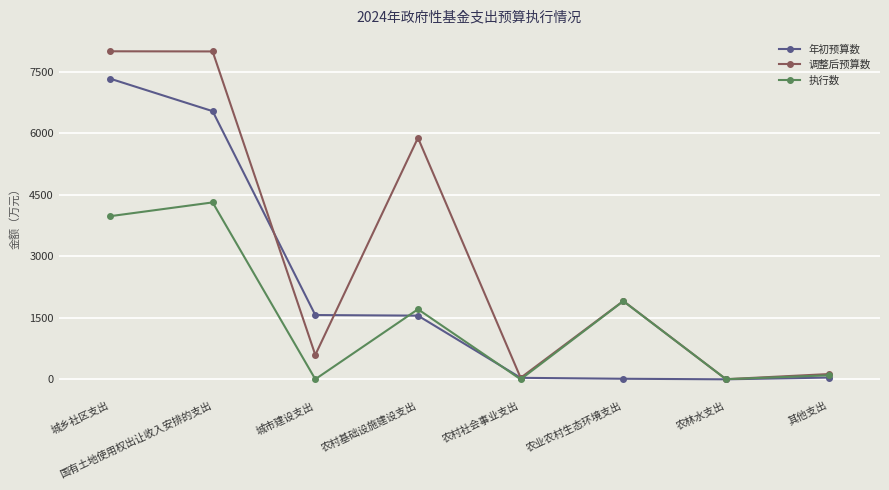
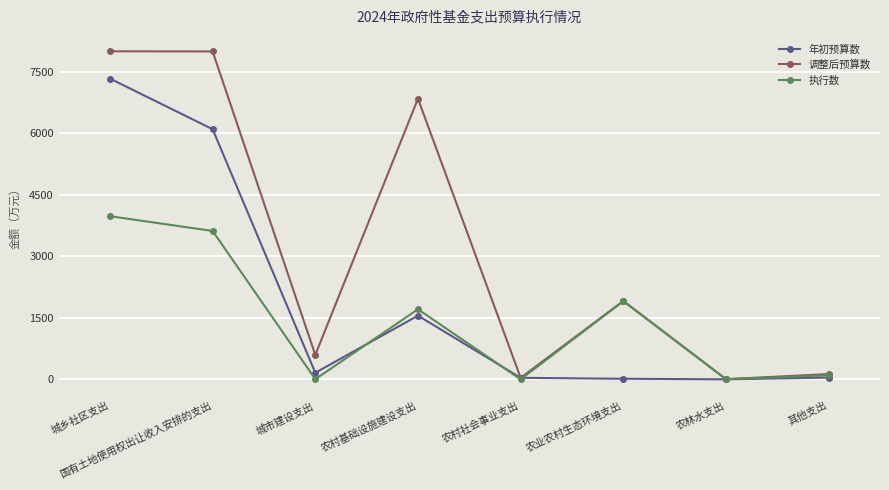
  {
    "年初预算数": {
      "城乡社区支出": 7300,
-     "国有土地使用权出让收入安排的支出": 6500,
-     "城市建设支出": 1600,
+     "国有土地使用权出让收入安排的支出": 6100,
+     "城市建设支出": 200,
      "农村基础设施建设支出": 1600,
      "农业农村生态环境支出": 0
    },
    "调整后预算数": {
      "城乡社区支出": 8000,
      "国有土地使用权出让收入安排的支出": 8000,
      "城市建设支出": 600,
-     "农村基础设施建设支出": 5900
+     "农村基础设施建设支出": 6800
    },
    "执行数": {
      "城乡社区支出": 4000,
-     "国有土地使用权出让收入安排的支出": 4300,
+     "国有土地使用权出让收入安排的支出": 3600,
      "城市建设支出": 0,
      "农村基础设施建设支出": 1700
    }
  }
